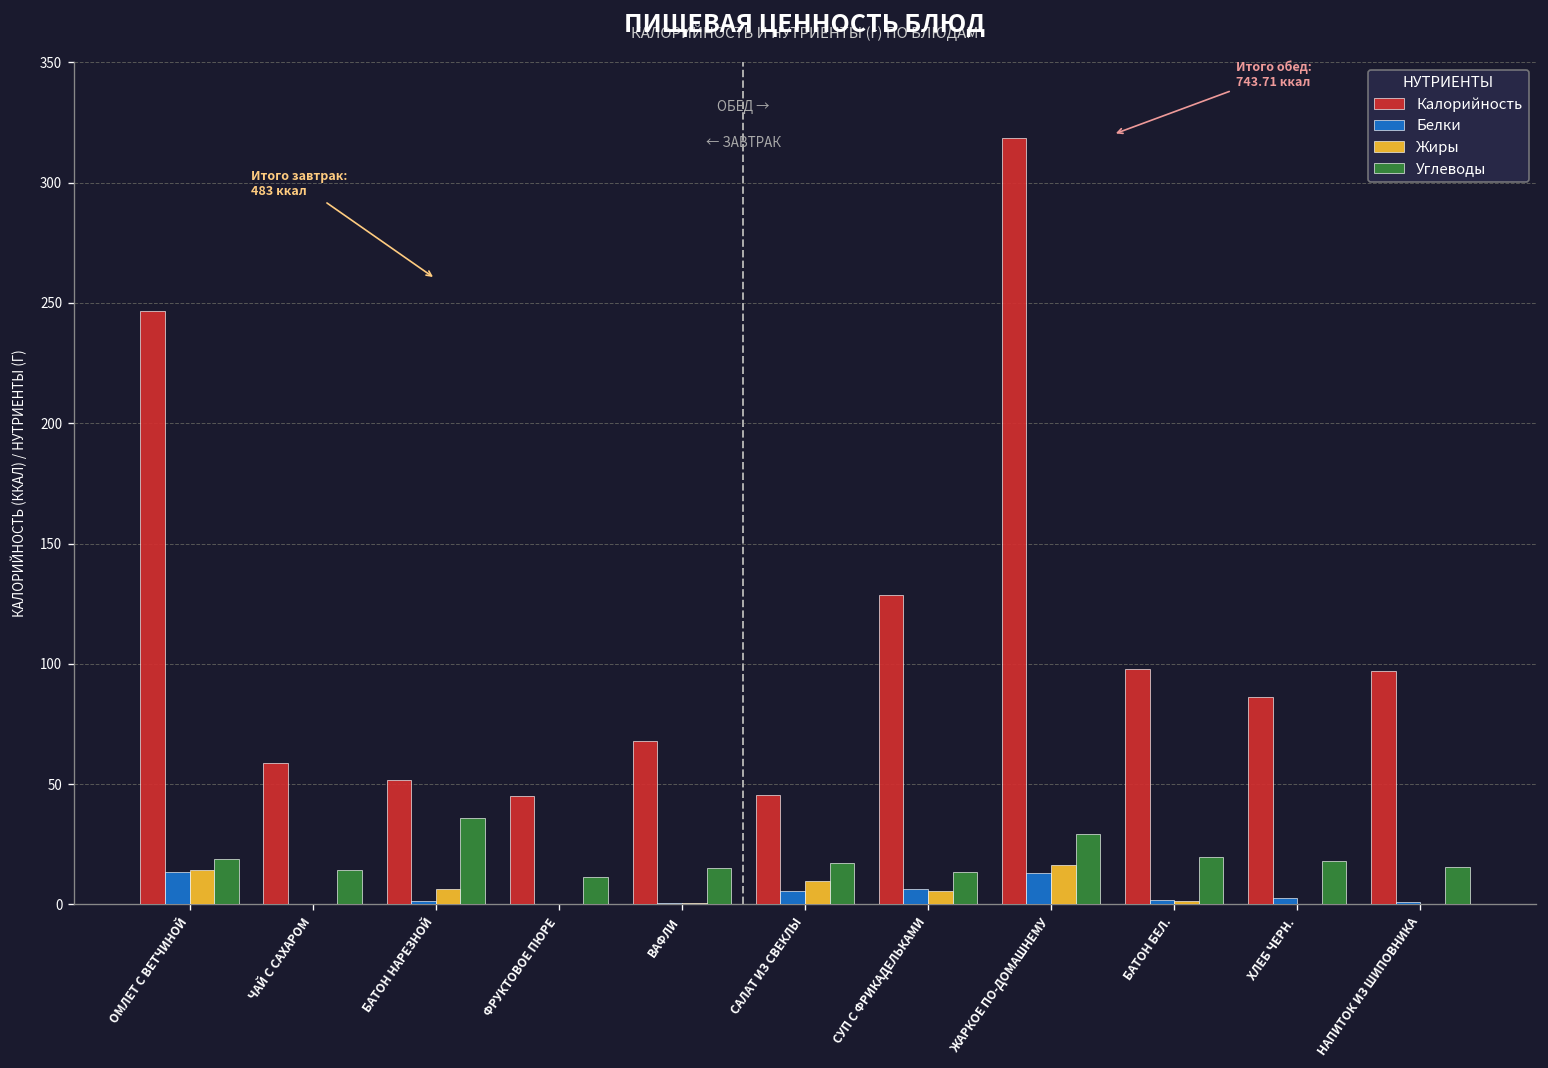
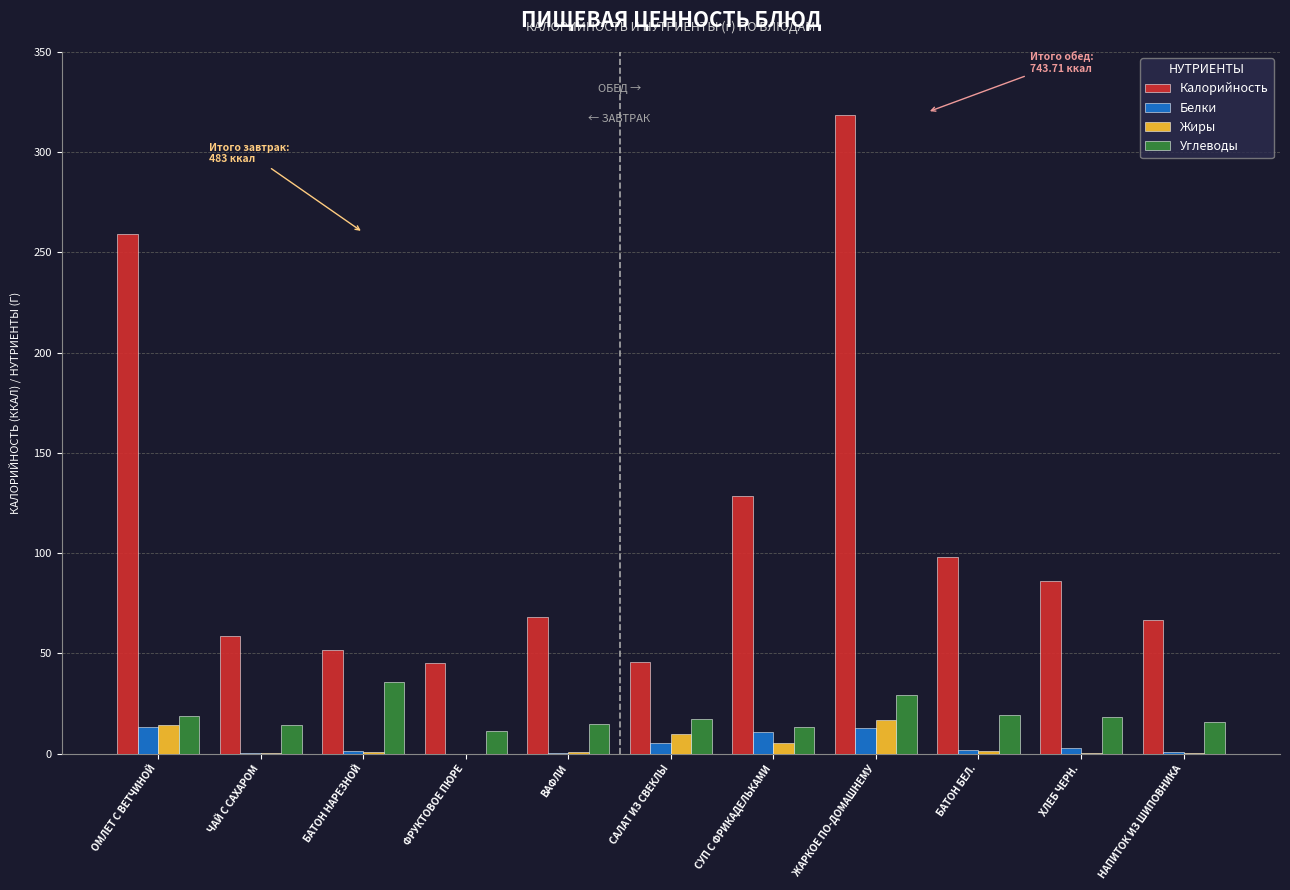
  {
    "Калорийность": {
-     "ОМЛЕТ С ВЕТЧИНОЙ": 247,
+     "ОМЛЕТ С ВЕТЧИНОЙ": 259,
      "ЧАЙ С САХАРОМ": 59,
      "БАТОН НАРЕЗНОЙ": 52,
      "ФРУКТОВОЕ ПЮРЕ": 45,
      "ВАФЛИ": 68,
      "САЛАТ ИЗ СВЕКЛЫ": 46,
      "СУП С ФРИКАДЕЛЬКАМИ": 129,
      "ЖАРКОЕ ПО-ДОМАШНЕМУ": 318,
      "БАТОН БЕЛ.": 98,
      "ХЛЕБ ЧЕРН.": 86,
-     "НАПИТОК ИЗ ШИПОВНИКА": 97
+     "НАПИТОК ИЗ ШИПОВНИКА": 67
    },
    "Белки": {
      "ОМЛЕТ С ВЕТЧИНОЙ": 14,
      "БАТОН НАРЕЗНОЙ": 1,
      "ФРУКТОВОЕ ПЮРЕ": 0,
      "САЛАТ ИЗ СВЕКЛЫ": 5,
-     "СУП С ФРИКАДЕЛЬКАМИ": 7,
+     "СУП С ФРИКАДЕЛЬКАМИ": 11,
      "ЖАРКОЕ ПО-ДОМАШНЕМУ": 13,
      "БАТОН БЕЛ.": 2,
      "ХЛЕБ ЧЕРН.": 3
    },
    "Жиры": {
      "ОМЛЕТ С ВЕТЧИНОЙ": 14,
-     "БАТОН НАРЕЗНОЙ": 6,
+     "БАТОН НАРЕЗНОЙ": 1,
      "ФРУКТОВОЕ ПЮРЕ": 0,
      "САЛАТ ИЗ СВЕКЛЫ": 10,
      "СУП С ФРИКАДЕЛЬКАМИ": 6,
      "ЖАРКОЕ ПО-ДОМАШНЕМУ": 17,
      "БАТОН БЕЛ.": 1
    },
    "Углеводы": {
      "ОМЛЕТ С ВЕТЧИНОЙ": 19,
      "ЧАЙ С САХАРОМ": 14,
      "БАТОН НАРЕЗНОЙ": 36,
      "ФРУКТОВОЕ ПЮРЕ": 11,
      "ВАФЛИ": 15,
      "САЛАТ ИЗ СВЕКЛЫ": 17,
      "СУП С ФРИКАДЕЛЬКАМИ": 13,
      "ЖАРКОЕ ПО-ДОМАШНЕМУ": 29,
      "БАТОН БЕЛ.": 20,
      "ХЛЕБ ЧЕРН.": 18,
      "НАПИТОК ИЗ ШИПОВНИКА": 16
    }
  }
